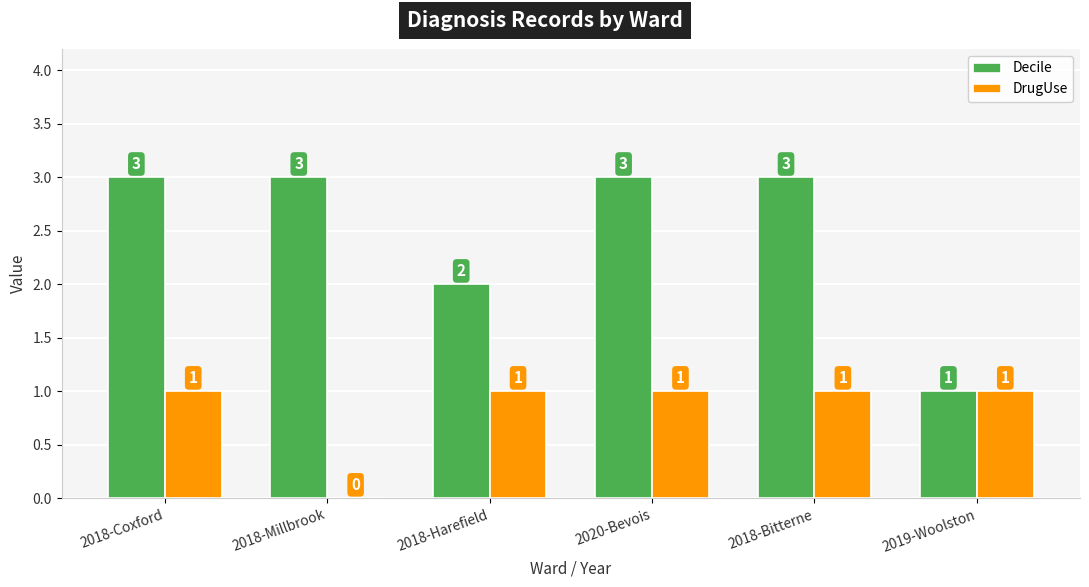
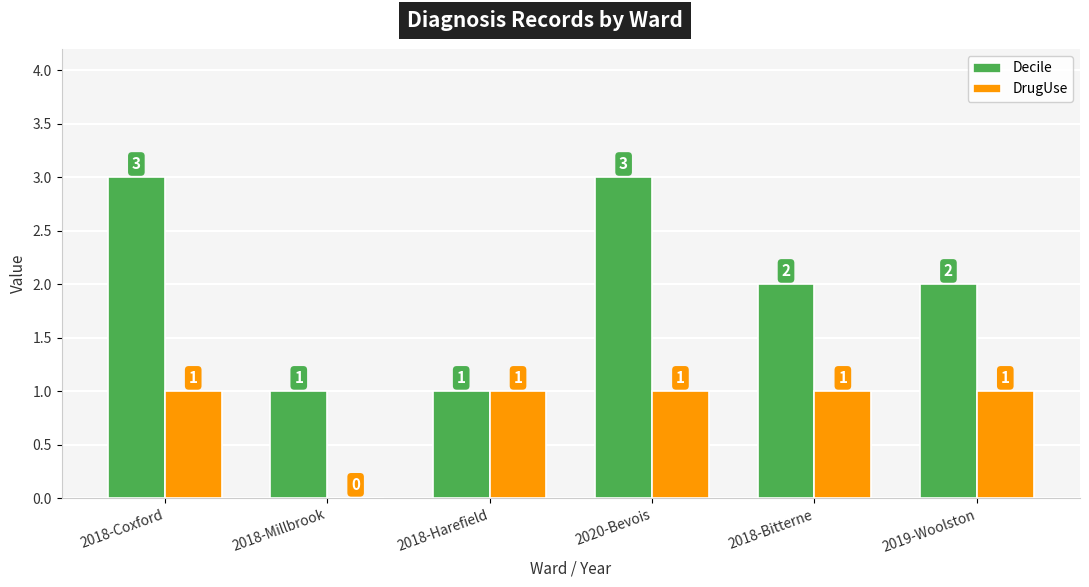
  {
    "Decile": {
-     "2018-Millbrook": 3,
-     "2018-Harefield": 2,
-     "2018-Bitterne": 3,
-     "2019-Woolston": 1
+     "2018-Millbrook": 1,
+     "2018-Harefield": 1,
+     "2018-Bitterne": 2,
+     "2019-Woolston": 2
    }
  }
